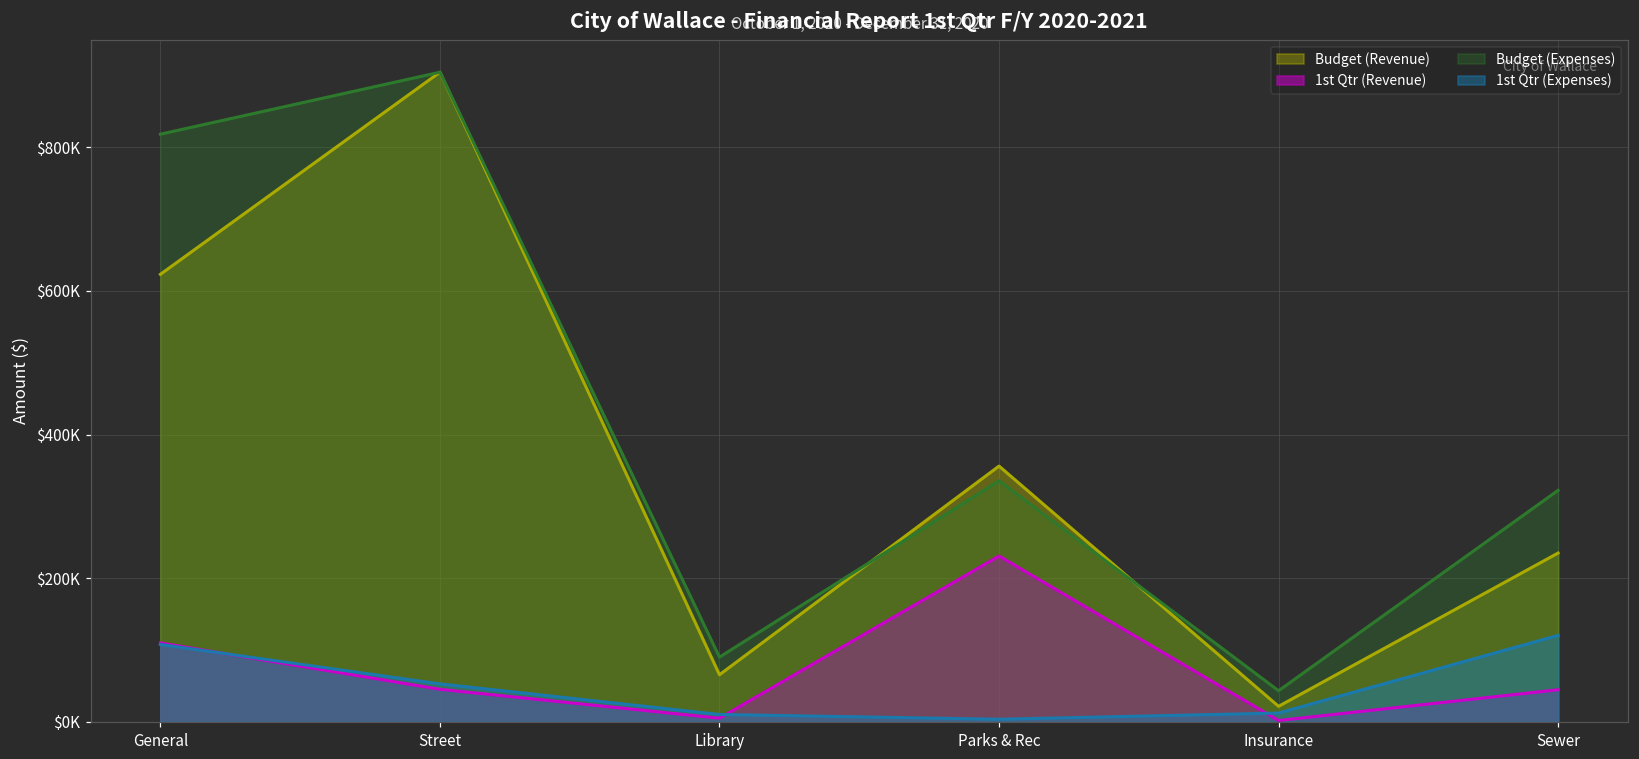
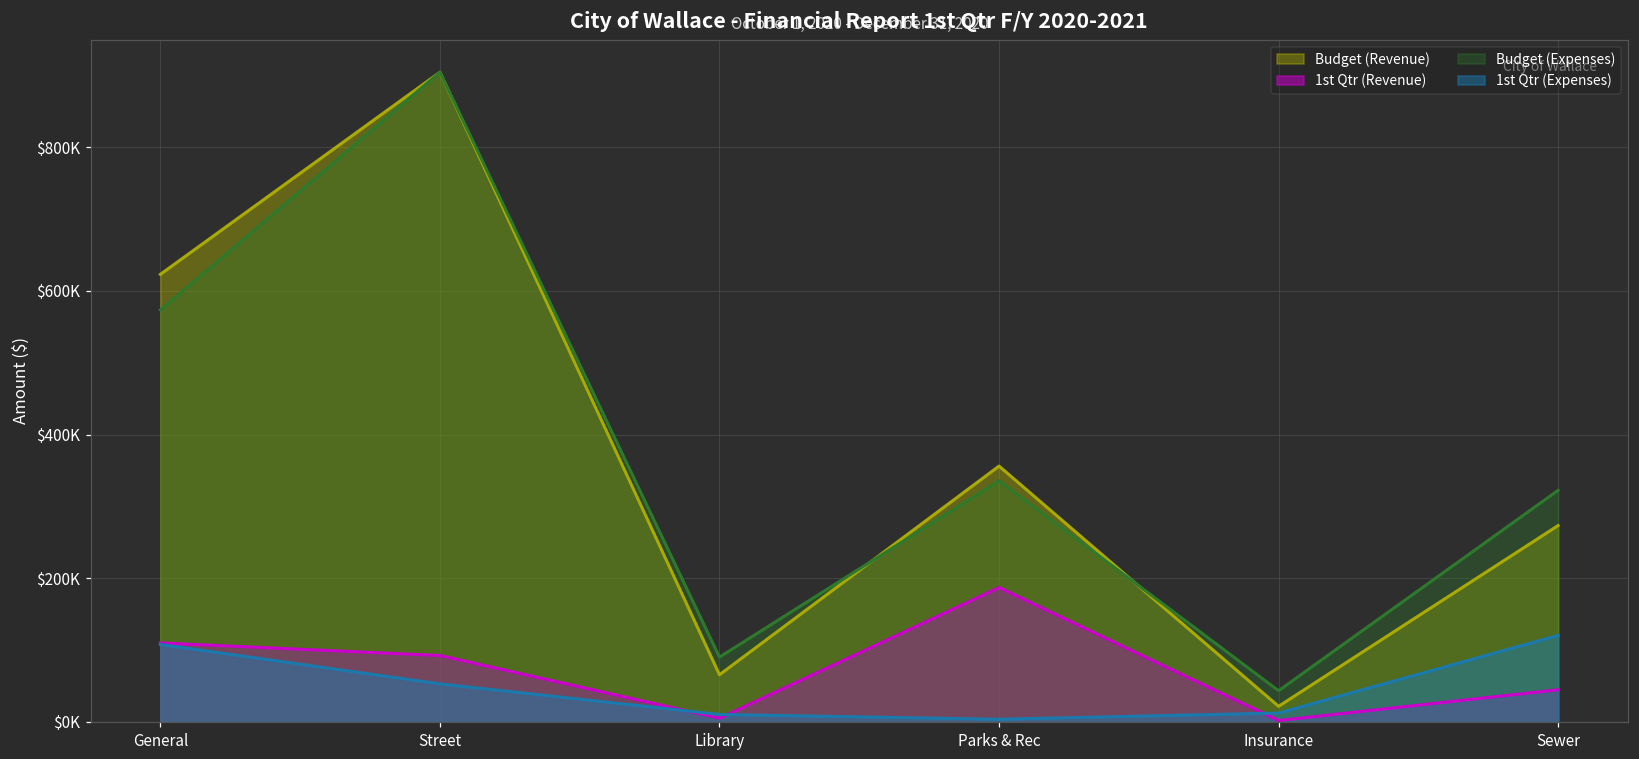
  {
    "Budget (Revenue)": {
      "General": "$620000",
      "Library": "$70000",
      "Parks & Rec": "$360000",
      "Insurance": "$20000",
-     "Sewer": "$240000"
+     "Sewer": "$270000"
    },
    "1st Qtr (Revenue)": {
-     "Street": "$50000",
+     "Street": "$90000",
      "Library": "$10000",
-     "Parks & Rec": "$230000",
+     "Parks & Rec": "$190000",
      "Insurance": "$0",
      "Sewer": "$40000"
    },
    "Budget (Expenses)": {
-     "General": "$820000",
+     "General": "$570000",
      "Library": "$90000",
      "Parks & Rec": "$340000",
      "Insurance": "$40000",
      "Sewer": "$320000"
    },
    "1st Qtr (Expenses)": {
      "Street": "$50000",
      "Library": "$10000",
      "Parks & Rec": "$0",
      "Insurance": "$10000",
      "Sewer": "$120000"
    }
  }
